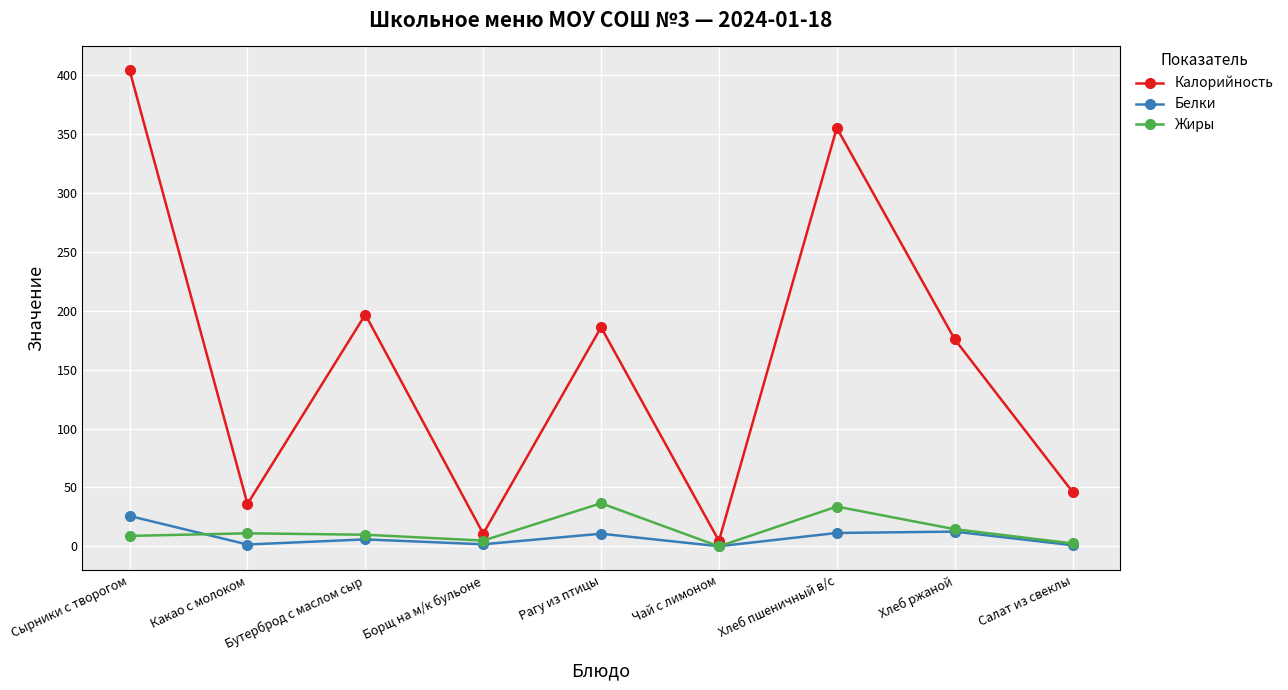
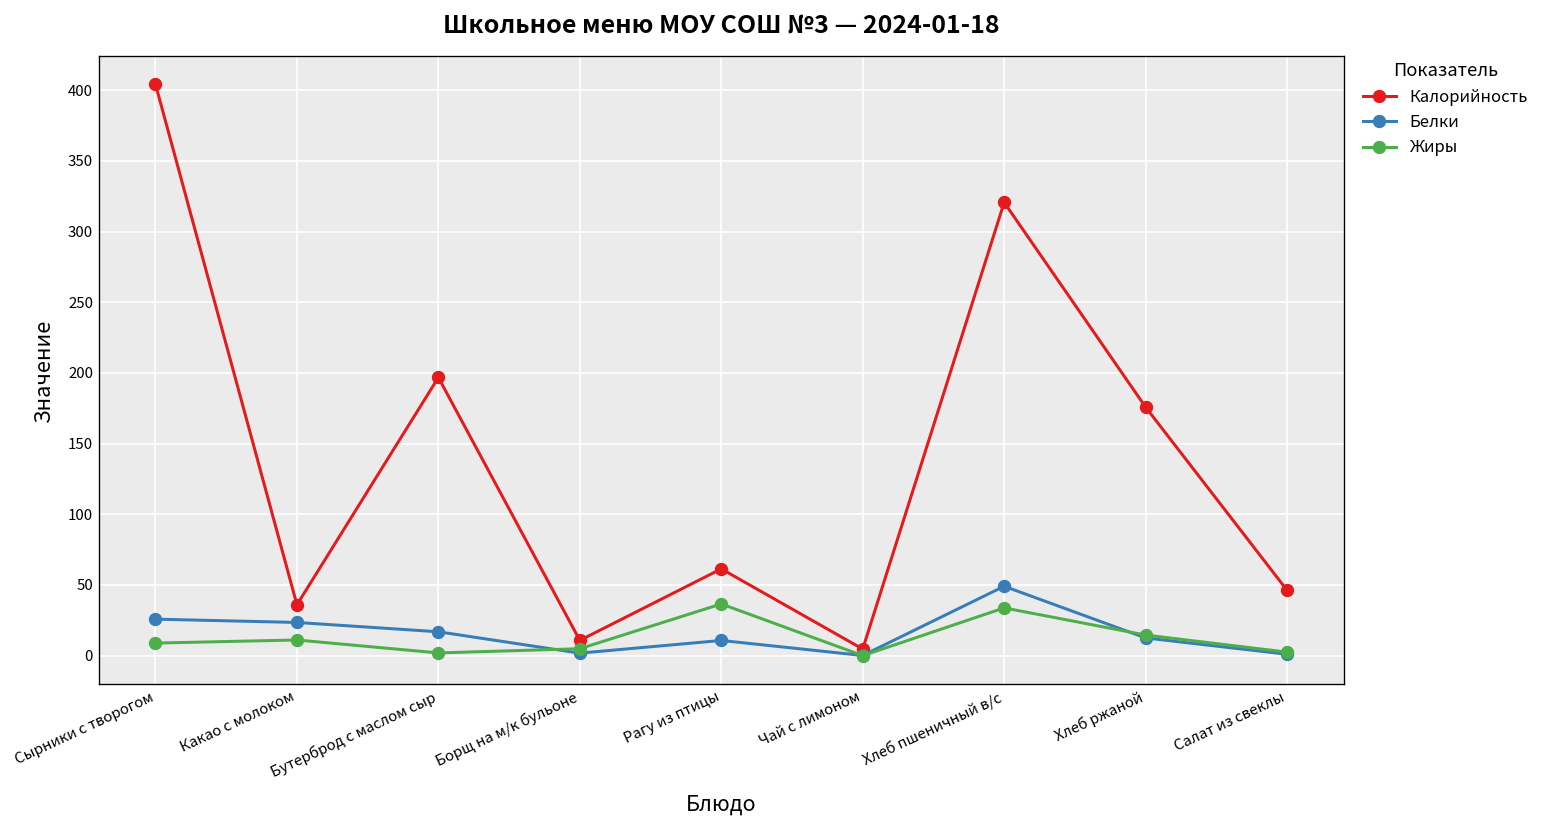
  {
    "Калорийность": {
      "Сырники с творогом": 404,
      "Какао с молоком": 36,
      "Бутерброд с маслом сыр": 197,
      "Борщ на м/к бульоне": 11,
-     "Рагу из птицы": 186,
+     "Рагу из птицы": 61,
      "Чай с лимоном": 5,
-     "Хлеб пшеничный в/с": 355,
+     "Хлеб пшеничный в/с": 321,
      "Хлеб ржаной": 176,
      "Салат из свеклы": 46
    },
    "Белки": {
      "Сырники с творогом": 26,
-     "Какао с молоком": 2,
-     "Бутерброд с маслом сыр": 6,
+     "Какао с молоком": 24,
+     "Бутерброд с маслом сыр": 17,
      "Борщ на м/к бульоне": 2,
      "Рагу из птицы": 11,
-     "Хлеб пшеничный в/с": 11
+     "Хлеб пшеничный в/с": 49
    },
    "Жиры": {
      "Сырники с творогом": 9,
      "Какао с молоком": 11,
-     "Бутерброд с маслом сыр": 10,
+     "Бутерброд с маслом сыр": 2,
      "Борщ на м/к бульоне": 5,
      "Рагу из птицы": 37,
      "Хлеб пшеничный в/с": 34
    }
  }
